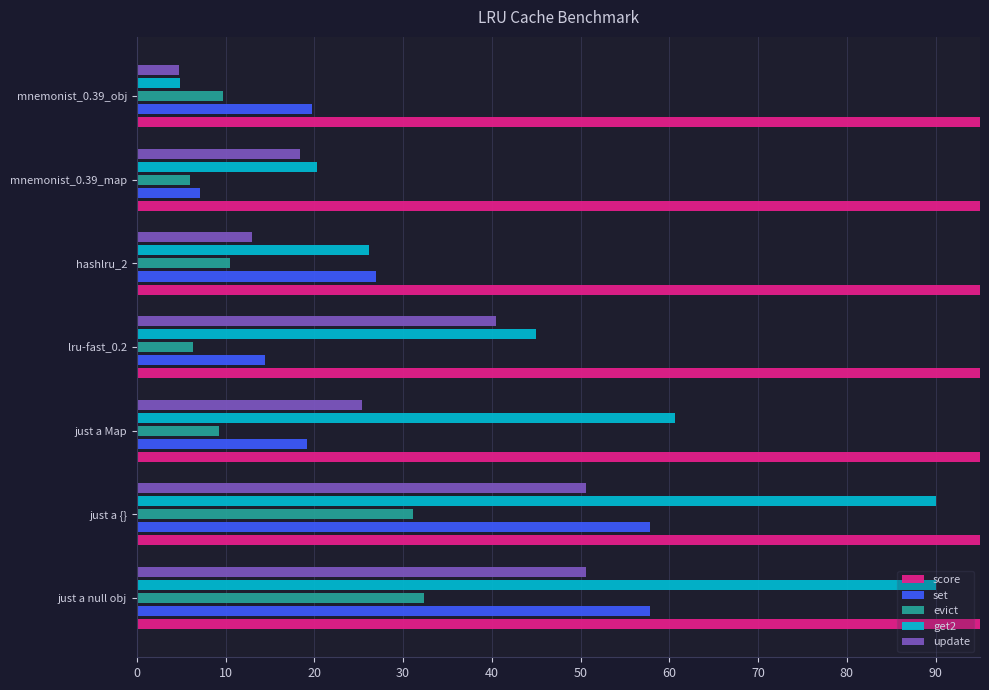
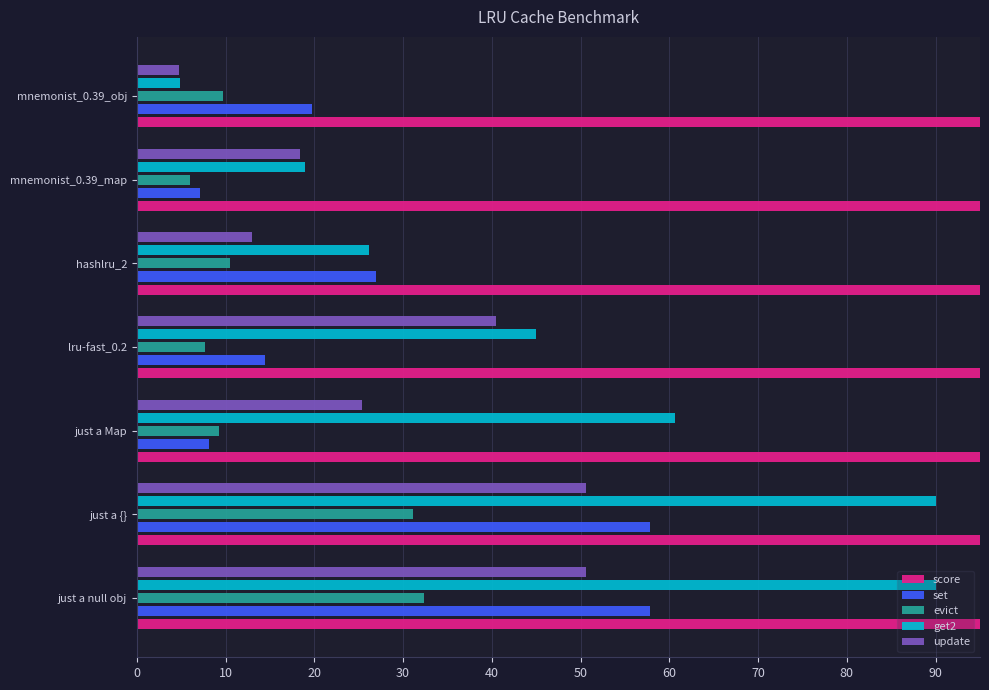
  {
    "set": {
      "mnemonist_0.39_obj": 20,
      "mnemonist_0.39_map": 7,
      "hashlru_2": 27,
      "lru-fast_0.2": 14,
-     "just a Map": 19,
+     "just a Map": 8,
      "just a {}": 58,
      "just a null obj": 58
    },
    "evict": {
      "mnemonist_0.39_obj": 10,
      "mnemonist_0.39_map": 6,
      "hashlru_2": 11,
-     "lru-fast_0.2": 6,
+     "lru-fast_0.2": 8,
      "just a Map": 9,
      "just a {}": 31,
      "just a null obj": 32
    },
    "get2": {
      "mnemonist_0.39_obj": 5,
-     "mnemonist_0.39_map": 20,
+     "mnemonist_0.39_map": 19,
      "hashlru_2": 26,
      "lru-fast_0.2": 45,
      "just a Map": 61,
      "just a {}": 90
    },
    "update": {
      "mnemonist_0.39_obj": 5,
      "mnemonist_0.39_map": 18,
      "hashlru_2": 13,
      "lru-fast_0.2": 41,
      "just a Map": 25,
      "just a {}": 51,
      "just a null obj": 51
    }
  }
